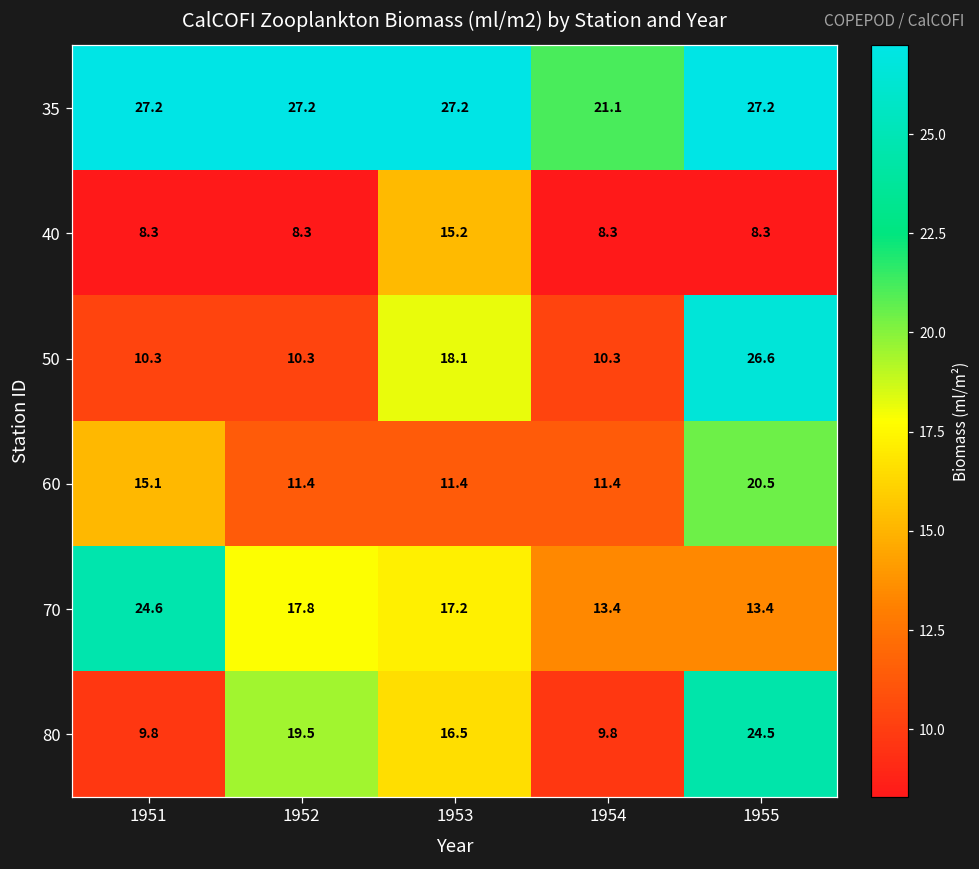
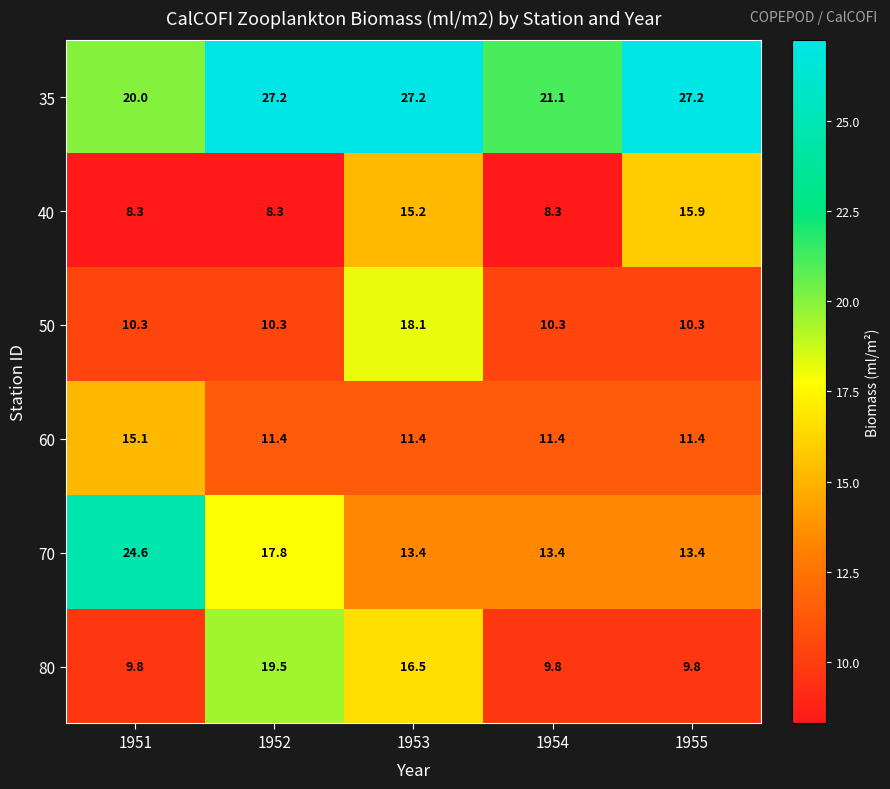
  {
    "35": {
-     "1951": 27.2,
+     "1951": 20.0,
      "1952": 27.2,
      "1953": 27.2,
      "1954": 21.1,
      "1955": 27.2
    },
    "40": {
      "1951": 8.3,
      "1952": 8.3,
      "1953": 15.2,
      "1954": 8.3,
-     "1955": 8.3
+     "1955": 15.9
    },
    "50": {
      "1951": 10.3,
      "1952": 10.3,
      "1953": 18.1,
      "1954": 10.3,
-     "1955": 26.6
+     "1955": 10.3
    },
    "60": {
      "1951": 15.1,
      "1952": 11.4,
      "1953": 11.4,
      "1954": 11.4,
-     "1955": 20.5
+     "1955": 11.4
    },
    "70": {
      "1951": 24.6,
      "1952": 17.8,
-     "1953": 17.2,
+     "1953": 13.4,
      "1954": 13.4,
      "1955": 13.4
    },
    "80": {
      "1951": 9.8,
      "1952": 19.5,
      "1953": 16.5,
      "1954": 9.8,
-     "1955": 24.5
+     "1955": 9.8
    }
  }
